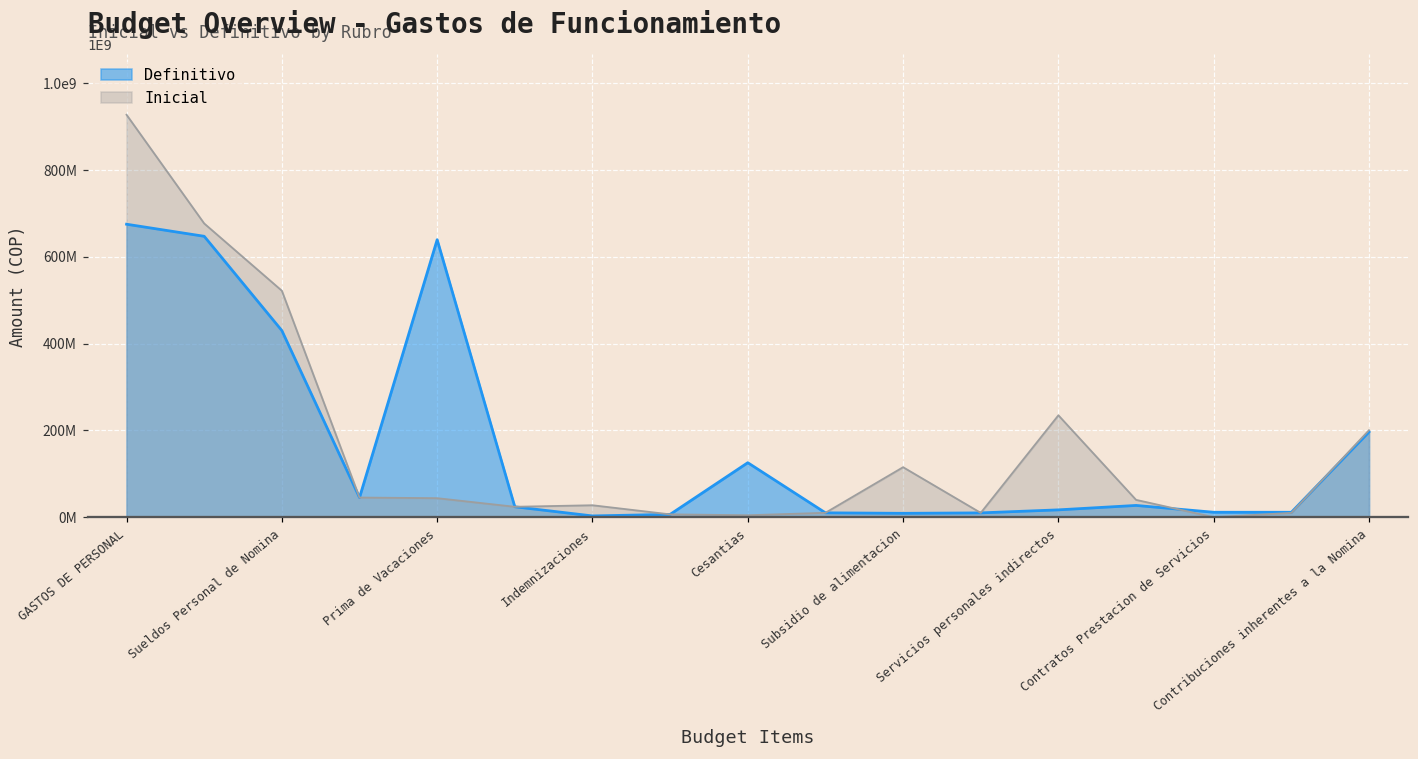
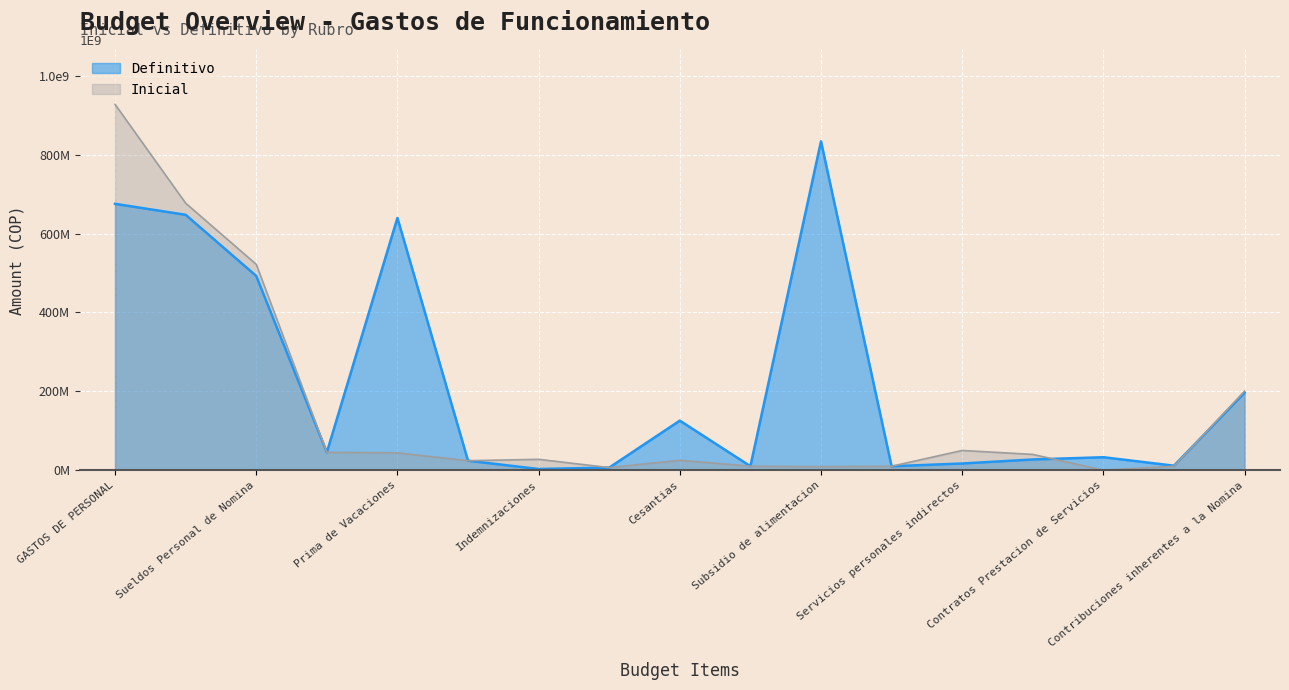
  {
    "Definitivo": {
      "GASTOS DE PERSONAL": 680000000,
-     "Sueldos Personal de Nomina": 430000000,
+     "Sueldos Personal de Nomina": 490000000,
      "Prima de Vacaciones": 640000000,
      "Indemnizaciones": 0,
      "Cesantias": 130000000,
-     "Subsidio de alimentacion": 10000000,
+     "Subsidio de alimentacion": 830000000,
      "Servicios personales indirectos": 20000000,
-     "Contratos Prestacion de Servicios": 10000000
+     "Contratos Prestacion de Servicios": 30000000
    },
    "Inicial": {
      "GASTOS DE PERSONAL": 930000000,
      "Sueldos Personal de Nomina": 520000000,
      "Prima de Vacaciones": 40000000,
      "Indemnizaciones": 30000000,
-     "Cesantias": 0,
-     "Subsidio de alimentacion": 120000000,
-     "Servicios personales indirectos": 230000000,
+     "Cesantias": 30000000,
+     "Subsidio de alimentacion": 10000000,
+     "Servicios personales indirectos": 50000000,
      "Contratos Prestacion de Servicios": 0
    }
  }
